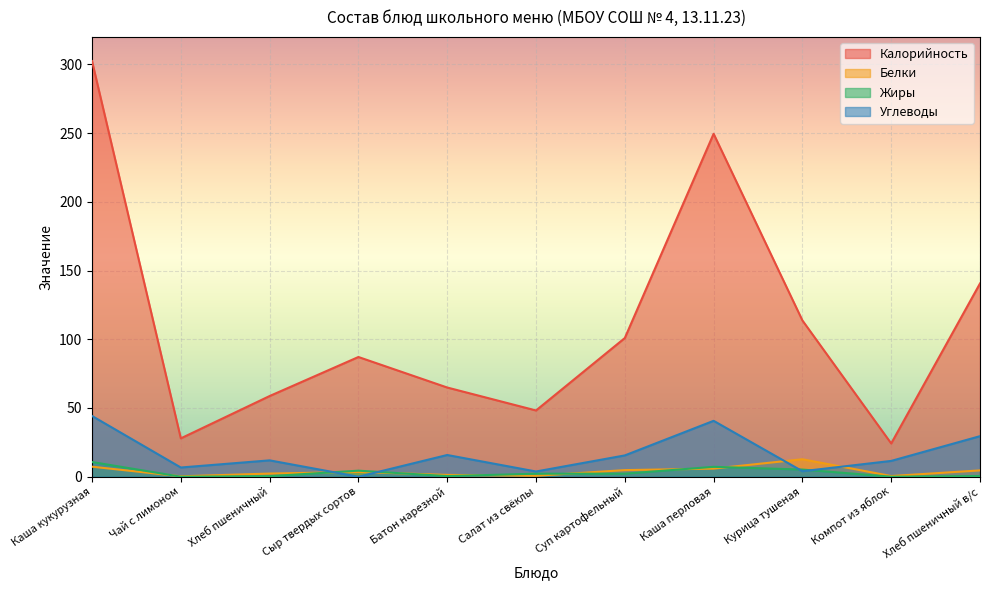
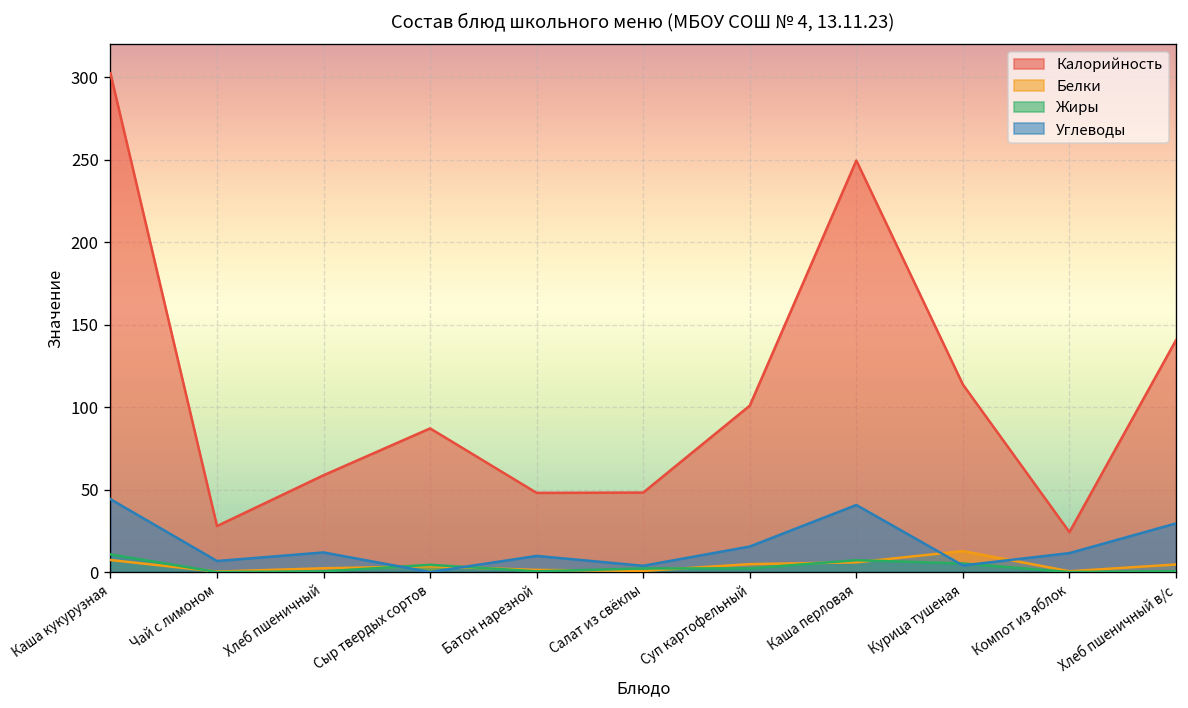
  {
    "Калорийность": {
      "Каша кукурузная": 302,
      "Чай с лимоном": 28,
      "Хлеб пшеничный": 59,
      "Сыр твердых сортов": 87,
-     "Батон нарезной": 65,
+     "Батон нарезной": 48,
      "Салат из свёклы": 48,
      "Суп картофельный": 101,
      "Каша перловая": 250,
      "Курица тушеная": 114,
      "Компот из яблок": 24,
      "Хлеб пшеничный в/с": 141
    },
    "Белки": {
      "Каша кукурузная": 7,
      "Хлеб пшеничный": 2,
      "Суп картофельный": 5,
      "Курица тушеная": 13,
      "Хлеб пшеничный в/с": 5
    },
    "Жиры": {
      "Каша кукурузная": 11,
      "Хлеб пшеничный": 0,
      "Суп картофельный": 2,
      "Хлеб пшеничный в/с": 1
    },
    "Углеводы": {
      "Каша кукурузная": 44,
      "Чай с лимоном": 7,
      "Хлеб пшеничный": 12,
      "Сыр твердых сортов": 0,
-     "Батон нарезной": 16,
+     "Батон нарезной": 10,
      "Суп картофельный": 16,
      "Каша перловая": 41,
      "Компот из яблок": 12,
      "Хлеб пшеничный в/с": 30
    }
  }
